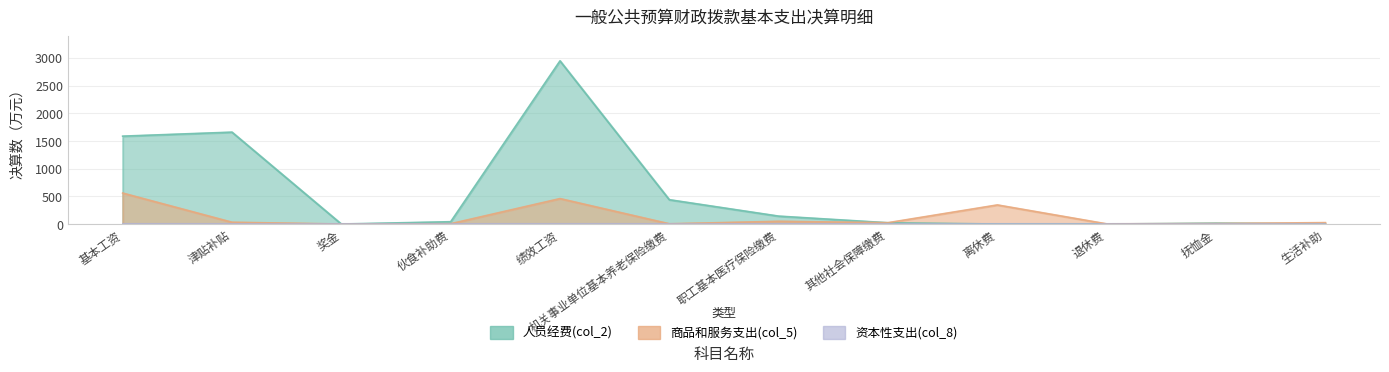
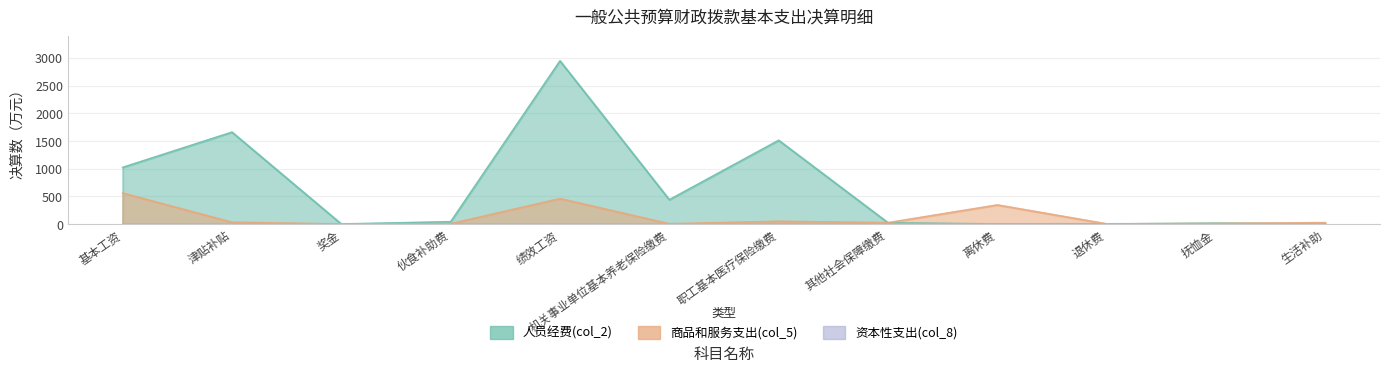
  {
    "人员经费(col_2)": {
-     "基本工资": 1600,
+     "基本工资": 1000,
      "津贴补贴": 1700,
      "绩效工资": 2900,
      "机关事业单位基本养老保险缴费": 400,
-     "职工基本医疗保险缴费": 100
+     "职工基本医疗保险缴费": 1500
    },
    "商品和服务支出(col_5)": {
      "基本工资": 600,
      "绩效工资": 500,
      "职工基本医疗保险缴费": 0,
      "离休费": 300
    },
    "资本性支出(col_8)": {
      "基本工资": 0,
      "绩效工资": 0,
      "职工基本医疗保险缴费": 0
    }
  }
